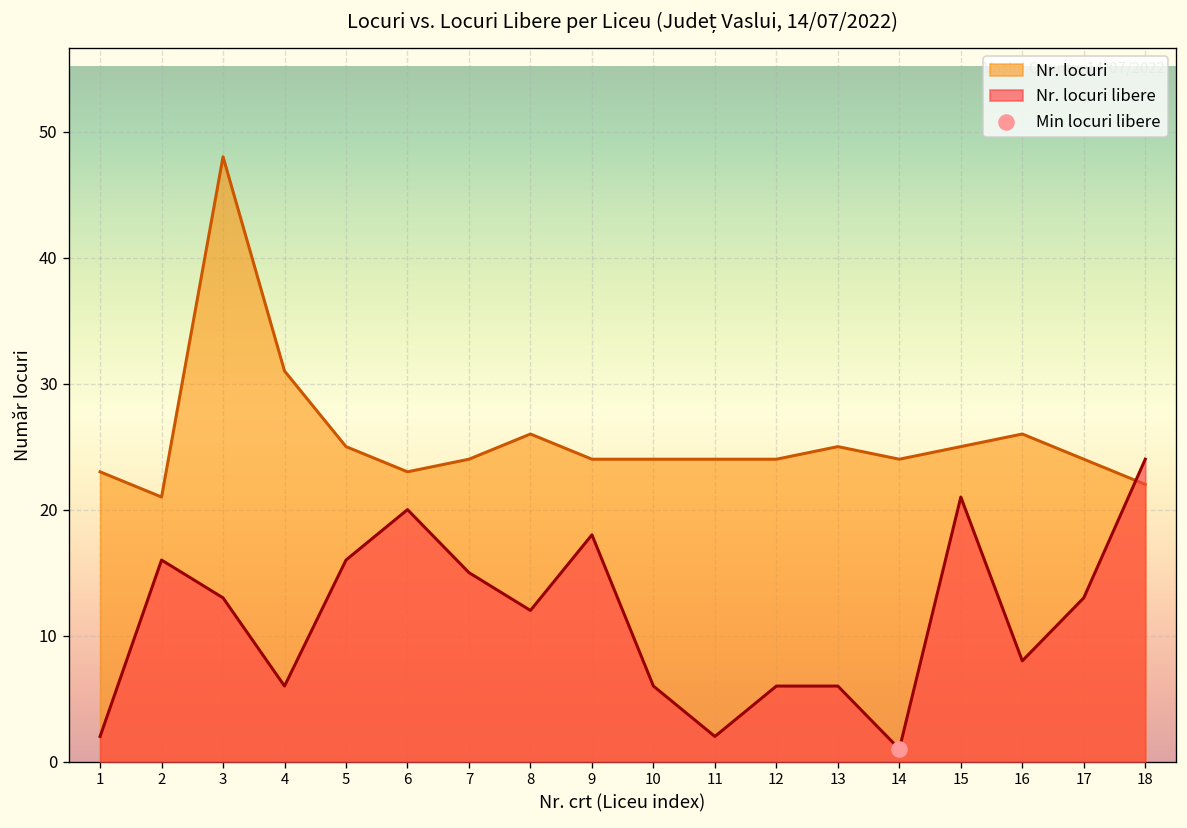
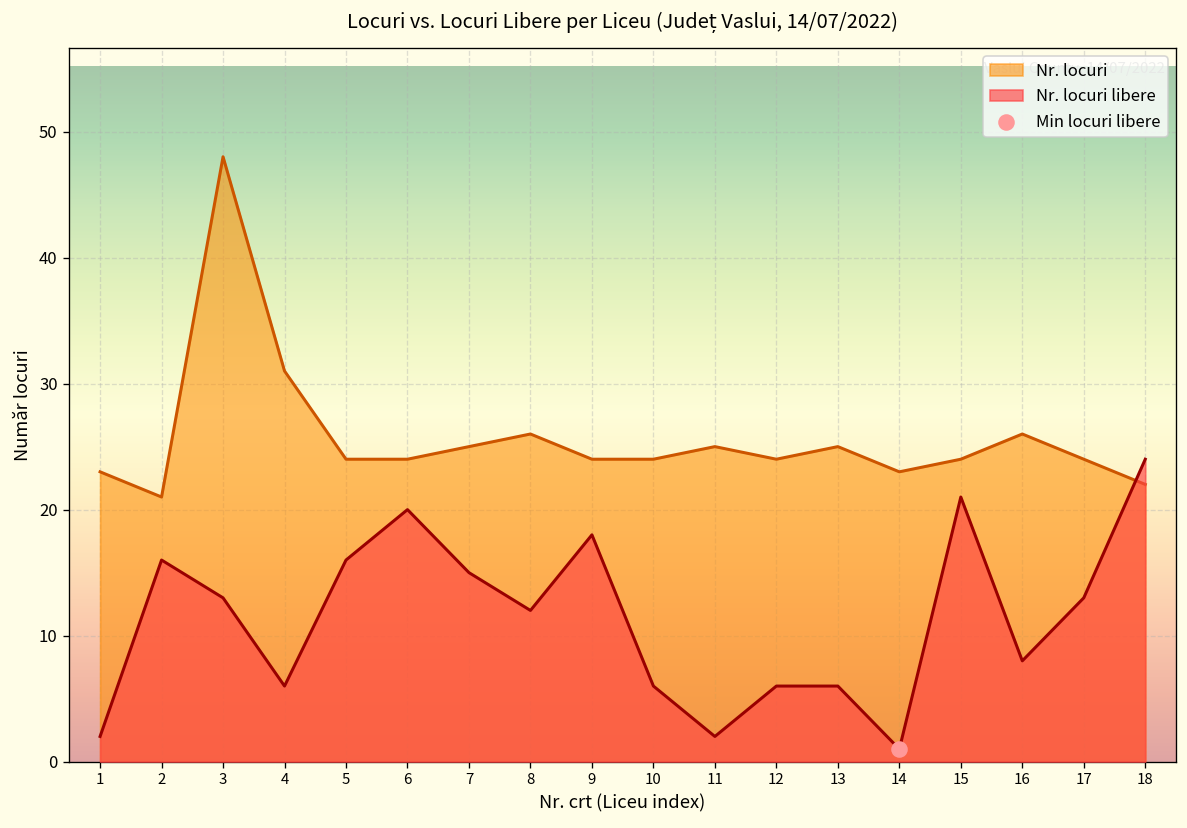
  {
    "Nr. locuri": {
      "1": 23,
      "2": 21,
      "3": 48,
      "4": 31,
-     "5": 25,
-     "6": 23,
-     "7": 24,
+     "5": 24,
+     "6": 24,
+     "7": 25,
      "8": 26,
      "9": 24,
      "10": 24,
-     "11": 24,
+     "11": 25,
      "12": 24,
      "13": 25,
-     "14": 24,
-     "15": 25,
+     "14": 23,
+     "15": 24,
      "16": 26,
      "17": 24,
      "18": 22
    }
  }
